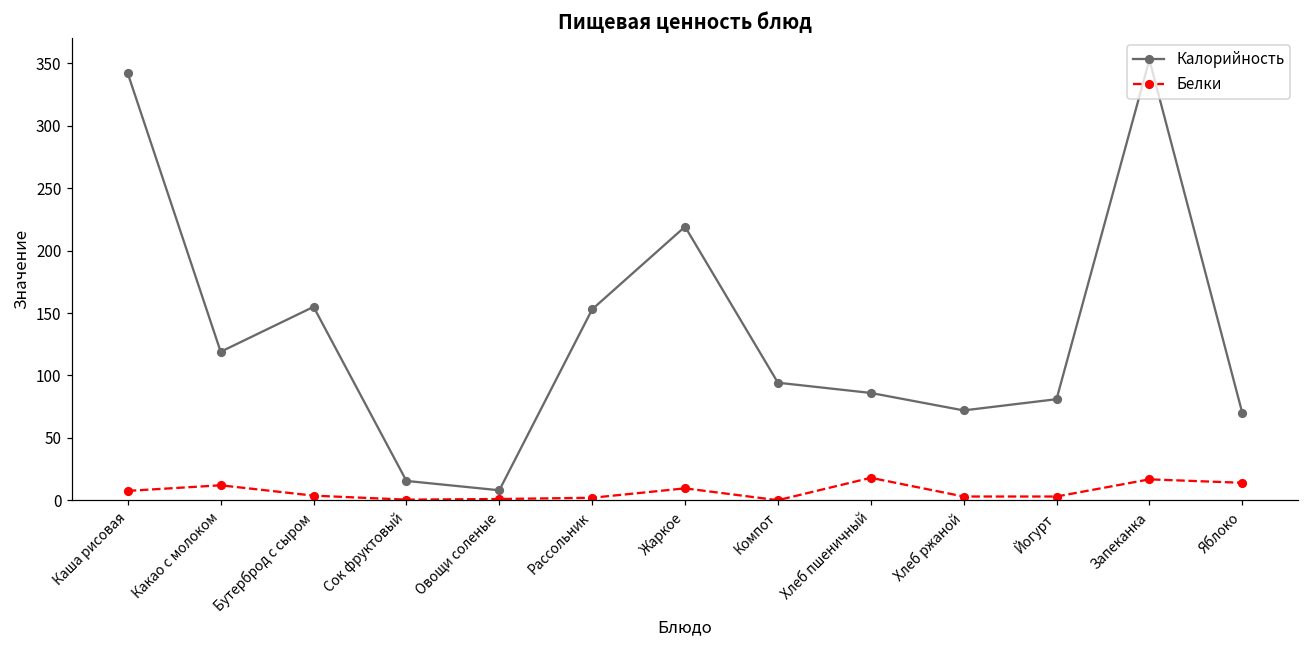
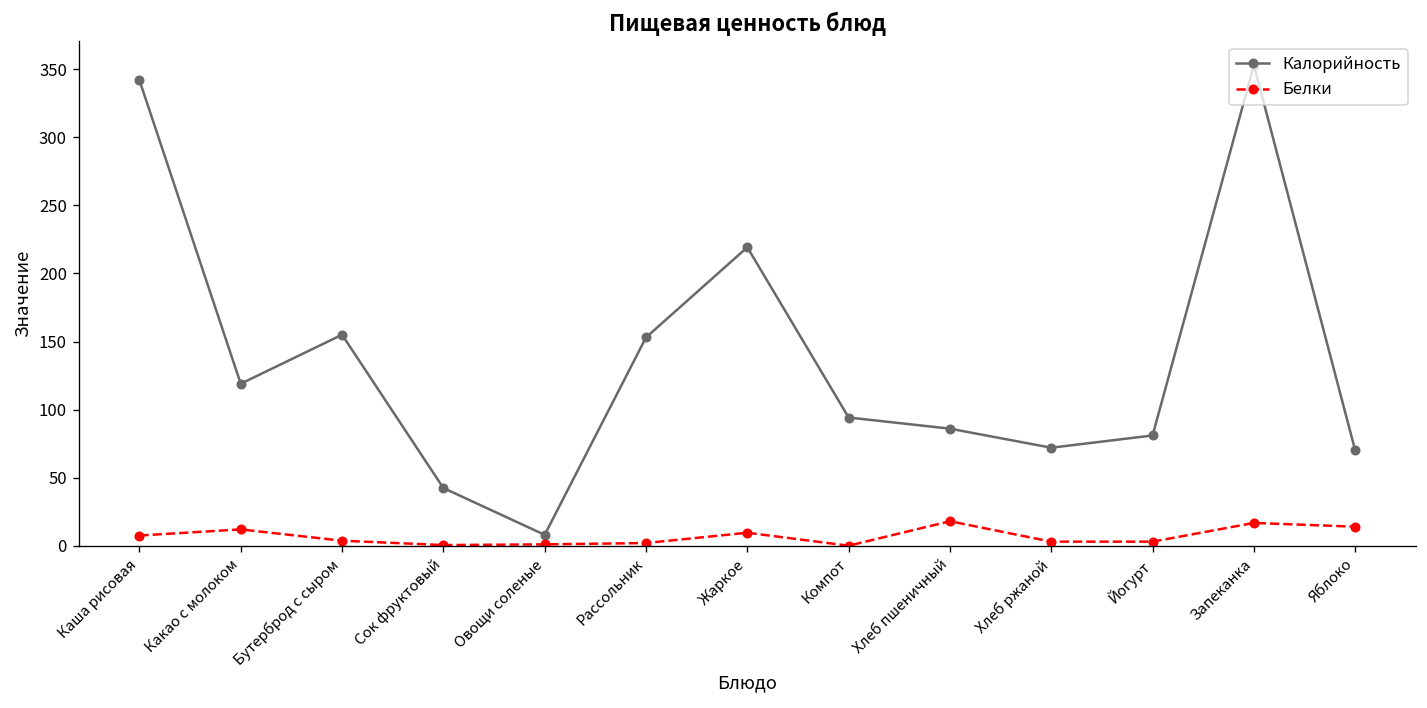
  {
    "Калорийность": {
      "Каша рисовая": 342,
      "Какао с молоком": 119,
      "Бутерброд с сыром": 155,
-     "Сок фруктовый": 16,
+     "Сок фруктовый": 42,
      "Овощи соленые": 8,
      "Рассольник": 153,
      "Жаркое": 219,
      "Компот": 94,
      "Хлеб пшеничный": 86,
      "Хлеб ржаной": 72,
      "Йогурт": 81,
      "Яблоко": 70
    },
    "Белки": {
      "Каша рисовая": 8,
      "Какао с молоком": 12,
      "Бутерброд с сыром": 4,
      "Сок фруктовый": 1,
      "Овощи соленые": 1,
      "Рассольник": 2,
      "Жаркое": 10,
      "Компот": 0,
      "Хлеб пшеничный": 18,
      "Хлеб ржаной": 3,
      "Йогурт": 3,
      "Запеканка": 17,
      "Яблоко": 14
    }
  }
